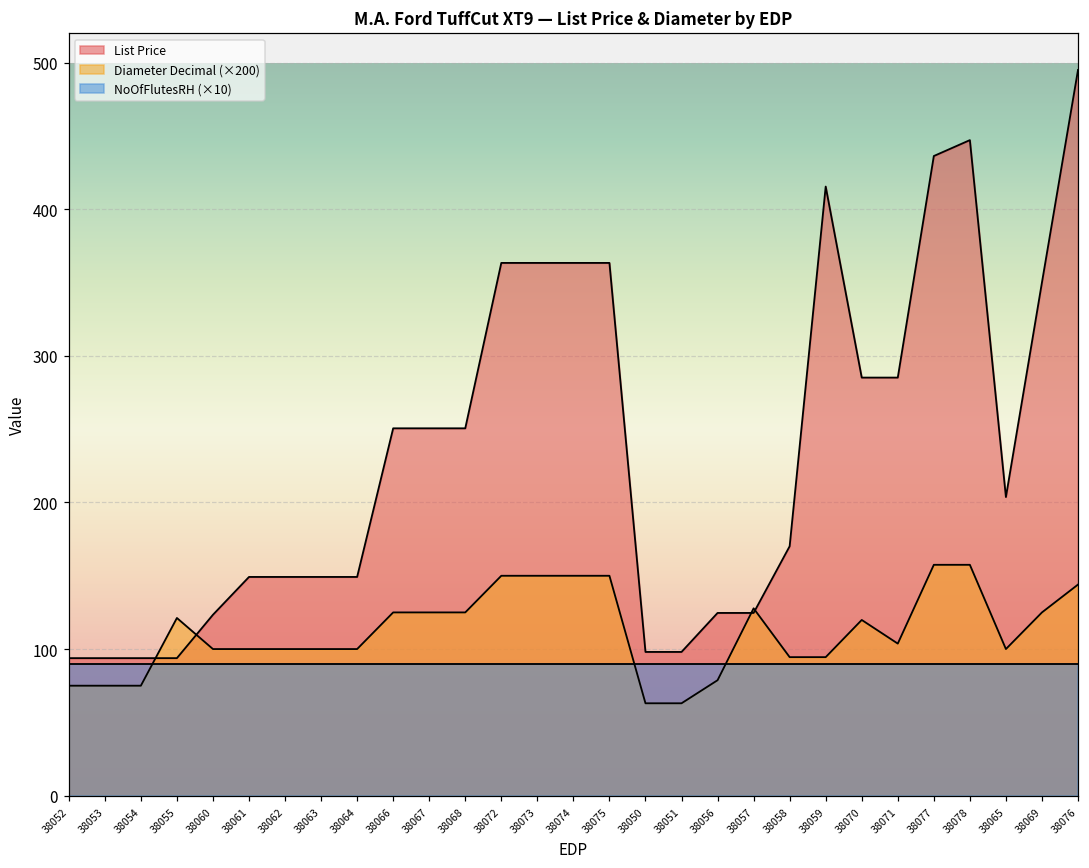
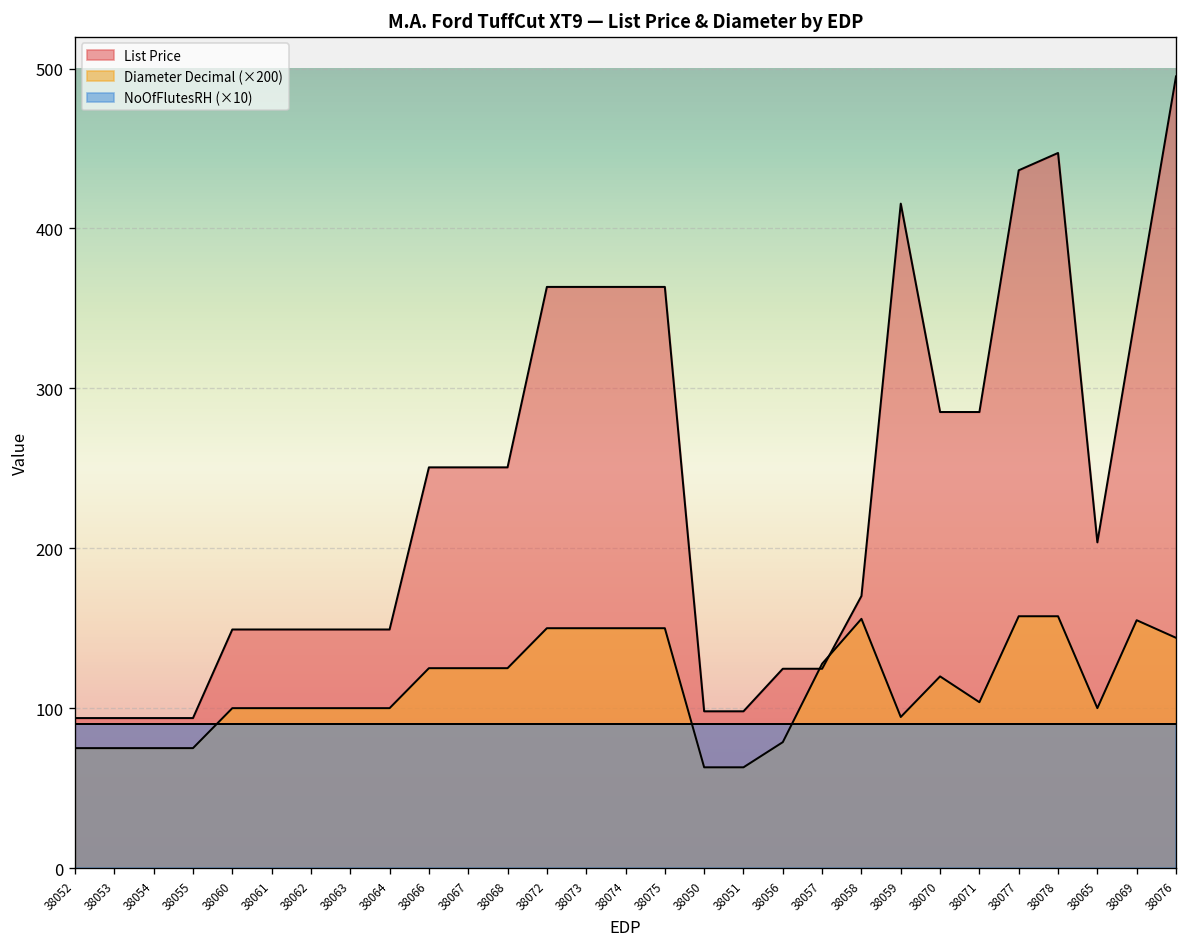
  {
    "List Price": {
      "38052": 94,
      "38053": 94,
      "38054": 94,
      "38055": 94,
-     "38060": 123,
+     "38060": 149,
      "38061": 149,
      "38062": 149,
      "38063": 149,
      "38064": 149,
      "38066": 251,
      "38067": 251,
      "38068": 251,
      "38072": 363,
      "38073": 363,
      "38074": 363,
      "38075": 363,
      "38050": 98,
      "38051": 98,
      "38056": 125,
      "38057": 125,
      "38058": 170,
      "38059": 416,
      "38070": 285,
      "38071": 285,
      "38077": 436,
      "38078": 447,
      "38065": 204,
      "38069": 350,
      "38076": 495
    },
    "Diameter Decimal (×200)": {
      "38052": 75,
      "38053": 75,
      "38054": 75,
-     "38055": 121,
+     "38055": 75,
      "38060": 100,
      "38061": 100,
      "38062": 100,
      "38063": 100,
      "38064": 100,
      "38066": 125,
      "38067": 125,
      "38068": 125,
      "38072": 150,
      "38073": 150,
      "38074": 150,
      "38075": 150,
      "38050": 63,
      "38051": 63,
      "38056": 79,
      "38057": 128,
-     "38058": 94,
+     "38058": 156,
      "38059": 94,
      "38070": 120,
      "38071": 104,
      "38077": 157,
      "38078": 157,
      "38065": 100,
-     "38069": 125,
+     "38069": 155,
      "38076": 144
    },
    "NoOfFlutesRH (×10)": {
      "38052": 90,
      "38053": 90,
      "38054": 90,
      "38055": 90,
      "38060": 90,
      "38061": 90,
      "38062": 90,
      "38063": 90,
      "38064": 90,
      "38066": 90,
      "38067": 90,
      "38068": 90,
      "38072": 90,
      "38073": 90,
      "38074": 90,
      "38075": 90,
      "38050": 90,
      "38051": 90,
      "38056": 90,
      "38057": 90,
      "38058": 90,
      "38059": 90,
      "38070": 90,
      "38071": 90,
      "38077": 90,
      "38078": 90,
      "38065": 90,
      "38069": 90,
      "38076": 90
    }
  }
